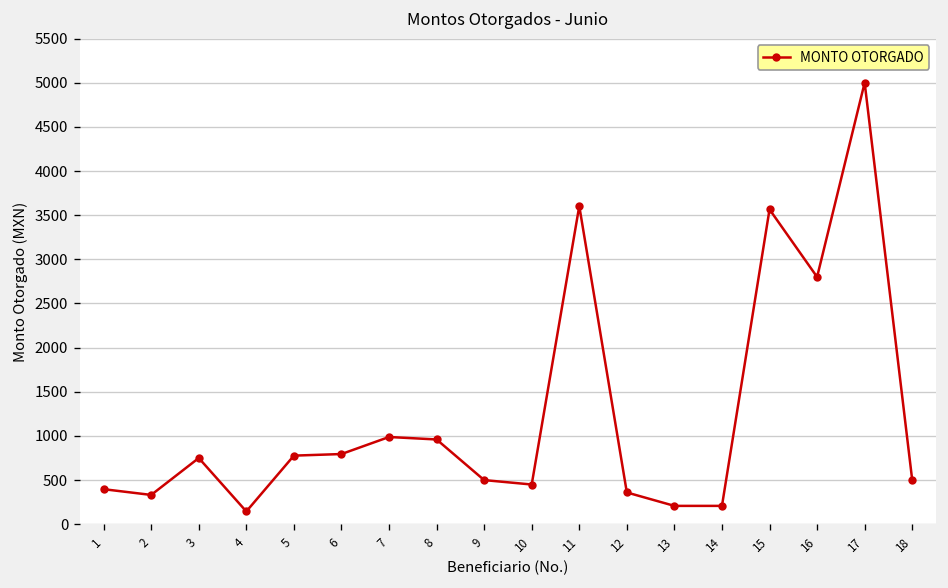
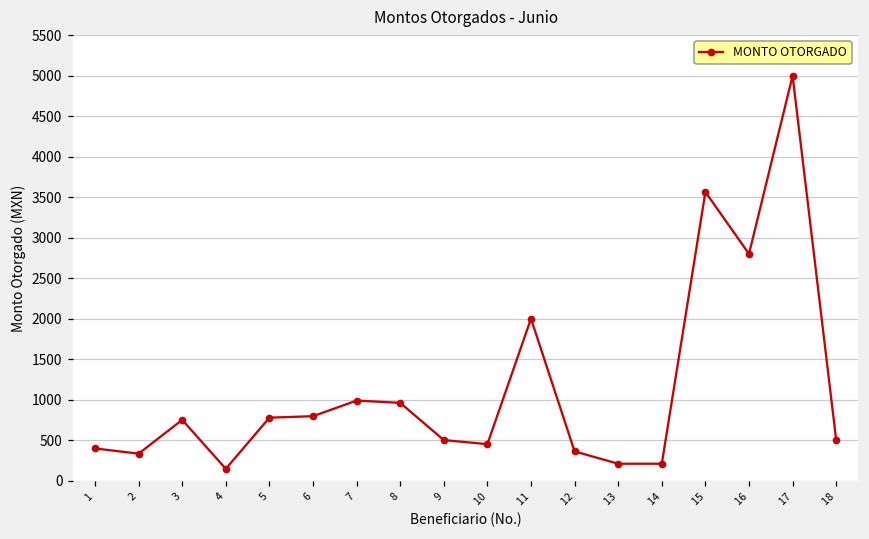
  {
    "1": 400,
    "2": 300,
    "3": 800,
    "4": 100,
    "5": 800,
    "6": 800,
    "7": 1000,
    "8": 1000,
    "9": 500,
    "10": 500,
-   "11": 3600,
+   "11": 2000,
    "12": 400,
    "13": 200,
    "14": 200,
    "15": 3600,
    "16": 2800,
    "17": 5000,
    "18": 500
  }
